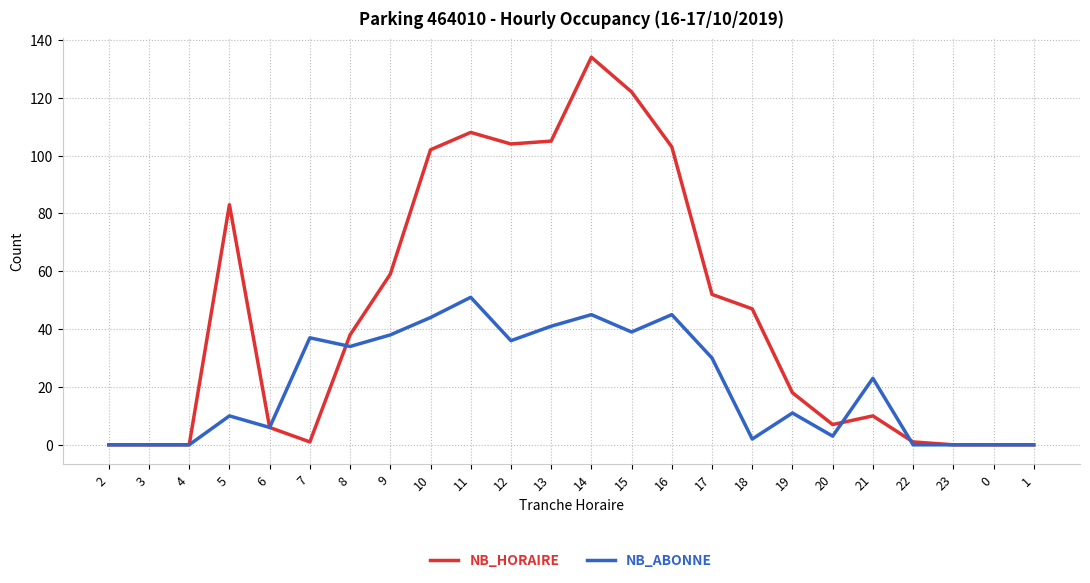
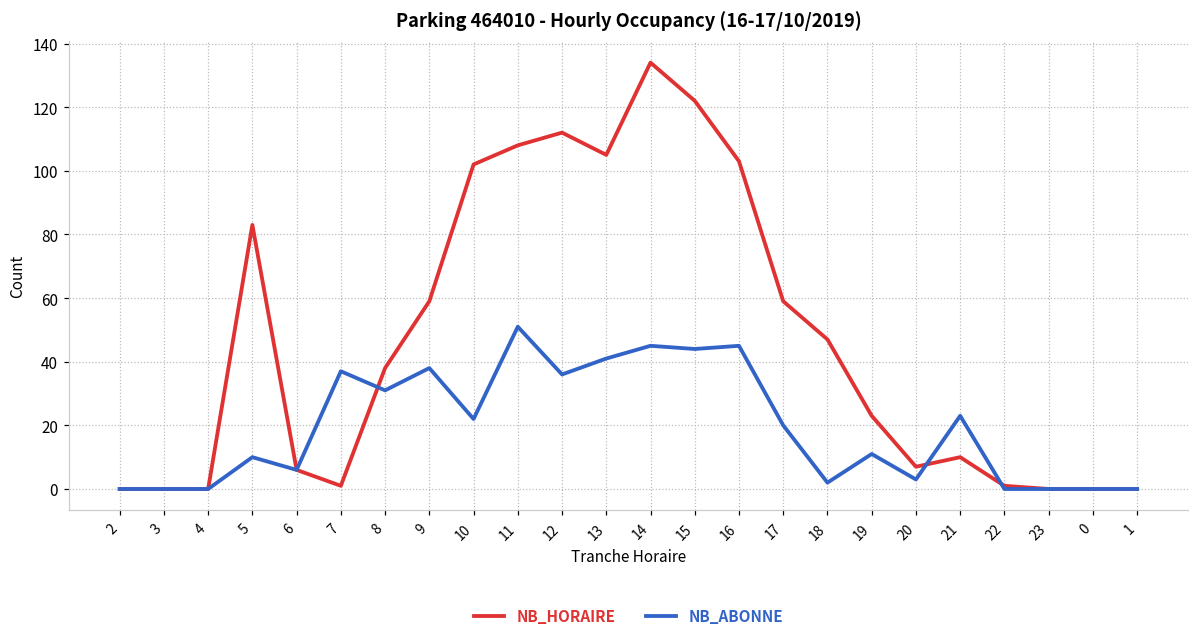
  {
    "NB_HORAIRE": {
      "5": 83,
      "7": 1,
      "8": 38,
      "9": 59,
      "10": 102,
      "11": 108,
-     "12": 104,
+     "12": 112,
      "13": 105,
      "14": 134,
      "15": 122,
      "16": 103,
-     "17": 52,
+     "17": 59,
      "18": 47,
-     "19": 18,
+     "19": 23,
      "20": 7,
      "21": 10,
      "22": 1
    },
    "NB_ABONNE": {
      "5": 10,
      "7": 37,
-     "8": 34,
+     "8": 31,
      "9": 38,
-     "10": 44,
+     "10": 22,
      "11": 51,
      "12": 36,
      "13": 41,
      "14": 45,
-     "15": 39,
+     "15": 44,
      "16": 45,
-     "17": 30,
+     "17": 20,
      "18": 2,
      "19": 11,
      "20": 3,
      "21": 23,
      "22": 0
    }
  }
